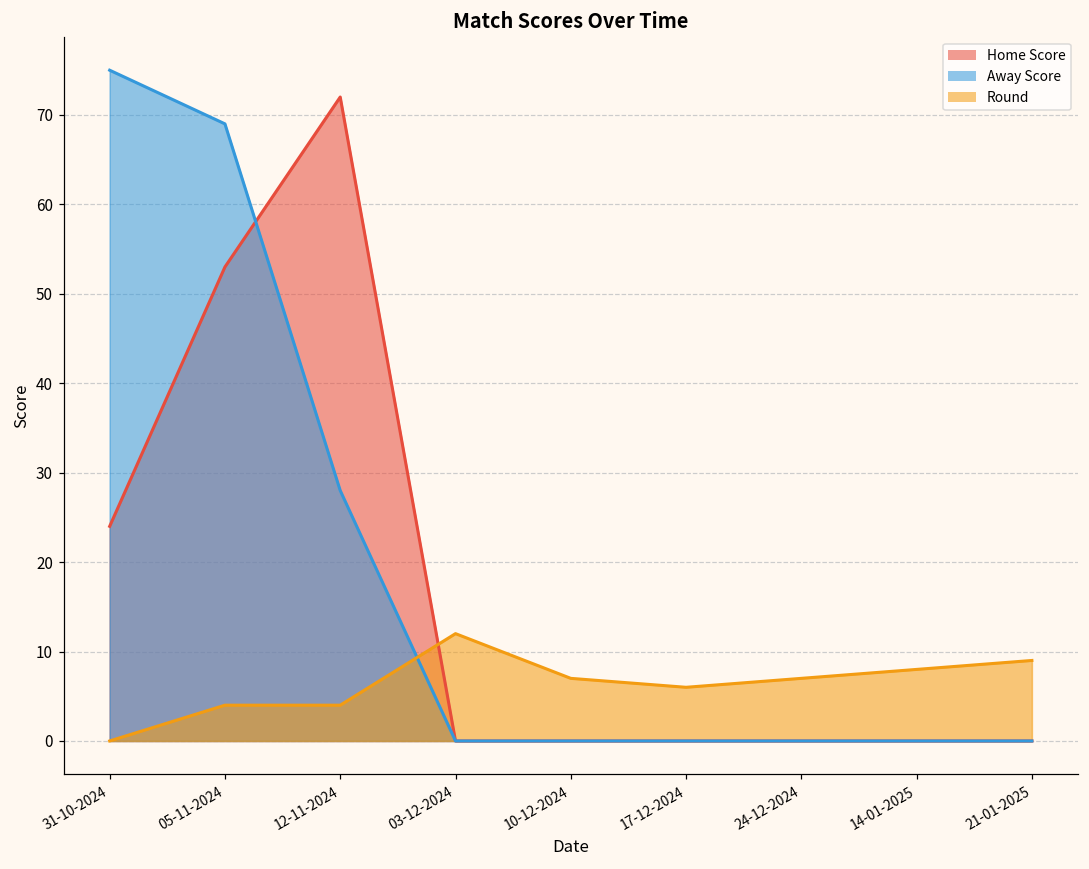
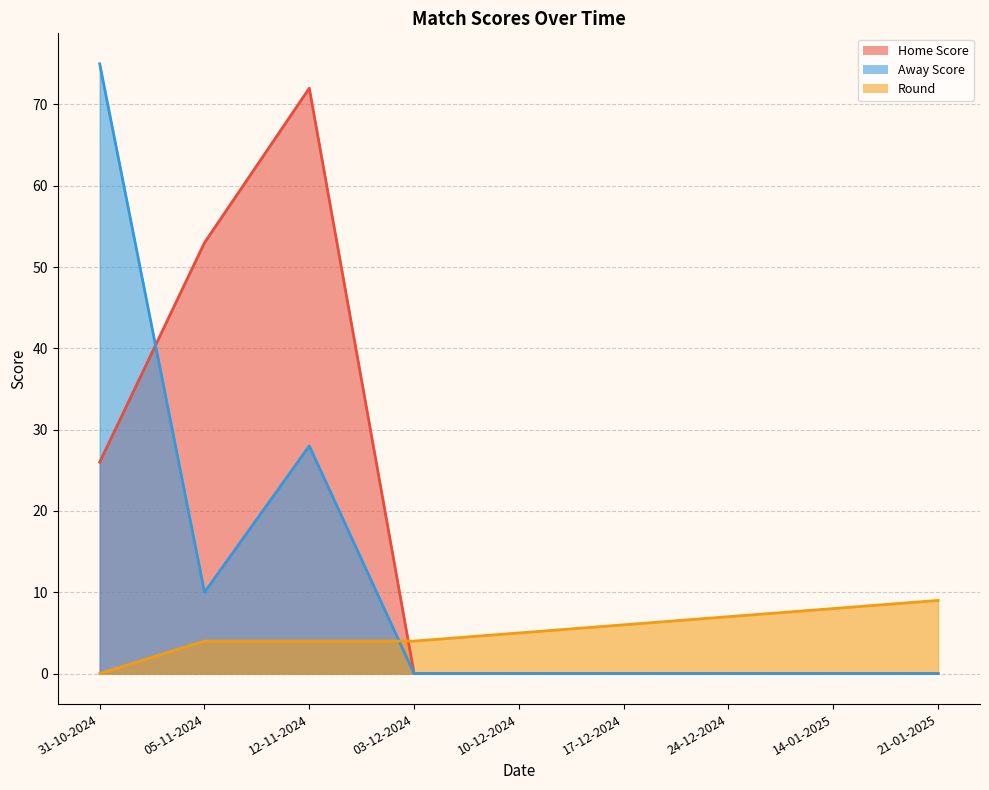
  {
    "Home Score": {
-     "31-10-2024": 24,
+     "31-10-2024": 26,
      "05-11-2024": 53,
      "12-11-2024": 72
    },
    "Away Score": {
      "31-10-2024": 75,
-     "05-11-2024": 69,
+     "05-11-2024": 10,
      "12-11-2024": 28
    },
    "Round": {
      "31-10-2024": 0,
      "05-11-2024": 4,
      "12-11-2024": 4,
-     "03-12-2024": 12,
-     "10-12-2024": 7,
+     "03-12-2024": 4,
+     "10-12-2024": 5,
      "17-12-2024": 6,
      "24-12-2024": 7,
      "14-01-2025": 8,
      "21-01-2025": 9
    }
  }
